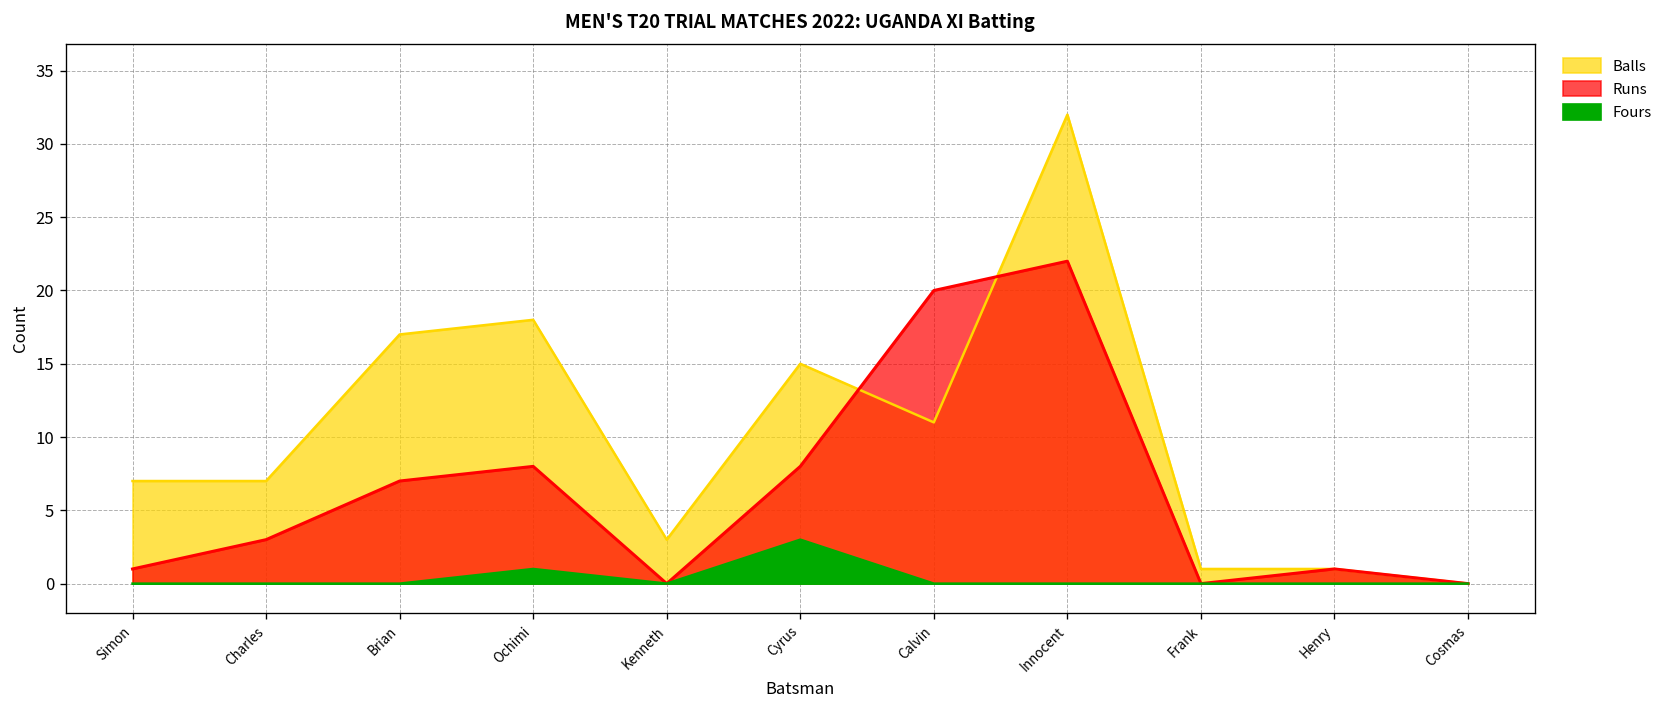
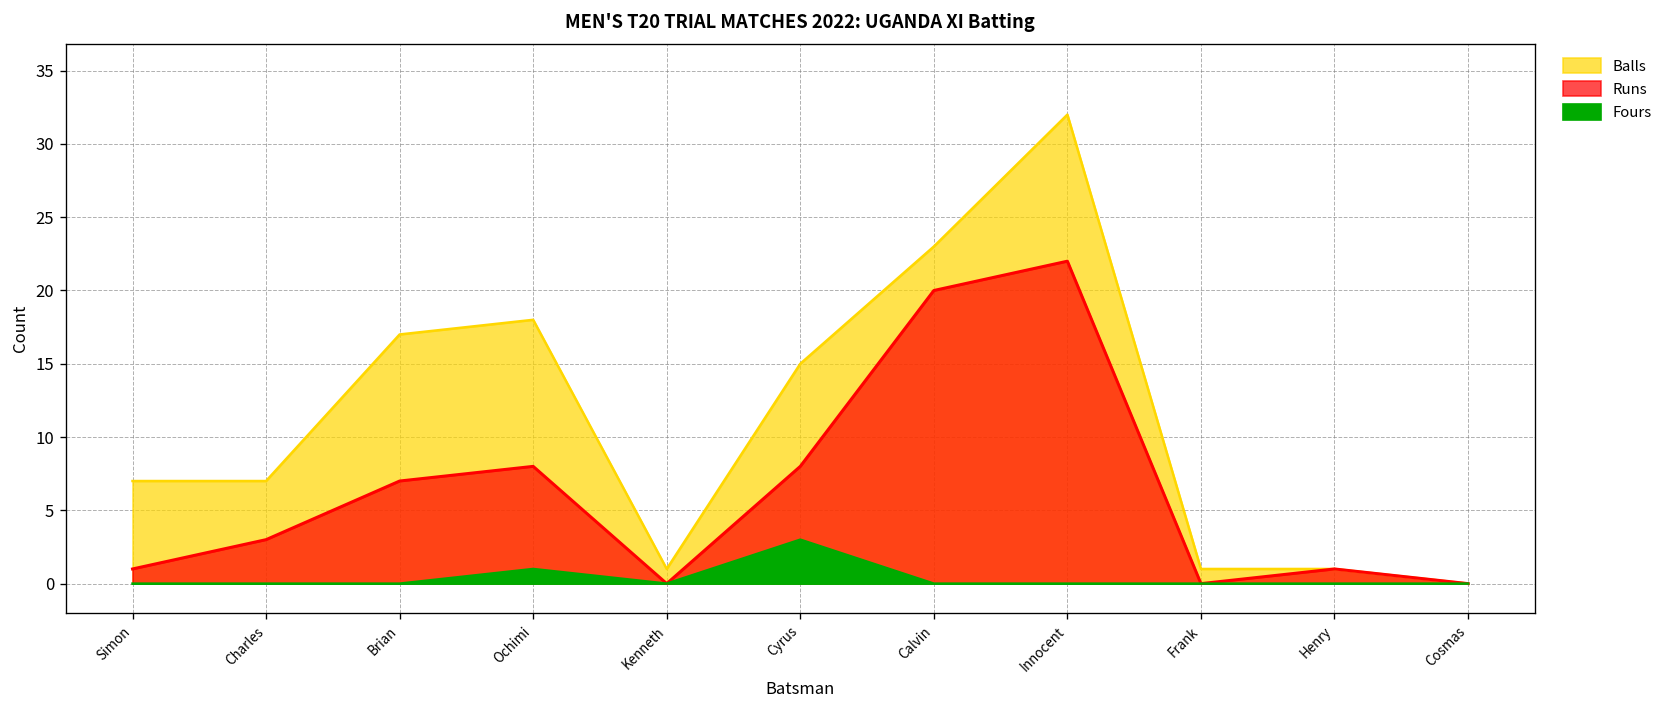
  {
    "Balls": {
      "Simon": 7,
      "Charles": 7,
      "Brian": 17,
      "Ochimi": 18,
-     "Kenneth": 3,
+     "Kenneth": 1,
      "Cyrus": 15,
-     "Calvin": 11,
+     "Calvin": 23,
      "Innocent": 32,
      "Frank": 1
    },
    "Runs": {
      "Simon": 1,
      "Charles": 3,
      "Brian": 7,
      "Ochimi": 8,
      "Cyrus": 8,
      "Calvin": 20,
      "Innocent": 22
    },
    "Fours": {
      "Simon": 0,
      "Charles": 0,
      "Brian": 0,
      "Ochimi": 1,
      "Cyrus": 3,
      "Calvin": 0,
      "Innocent": 0,
      "Henry": 0
    }
  }
